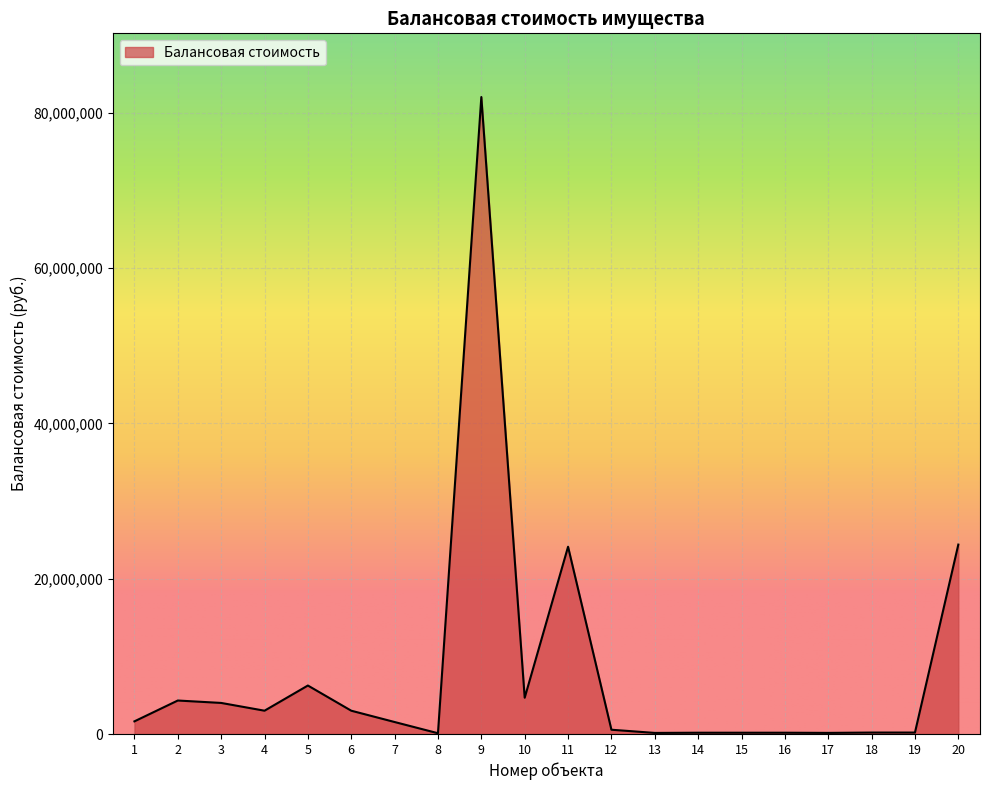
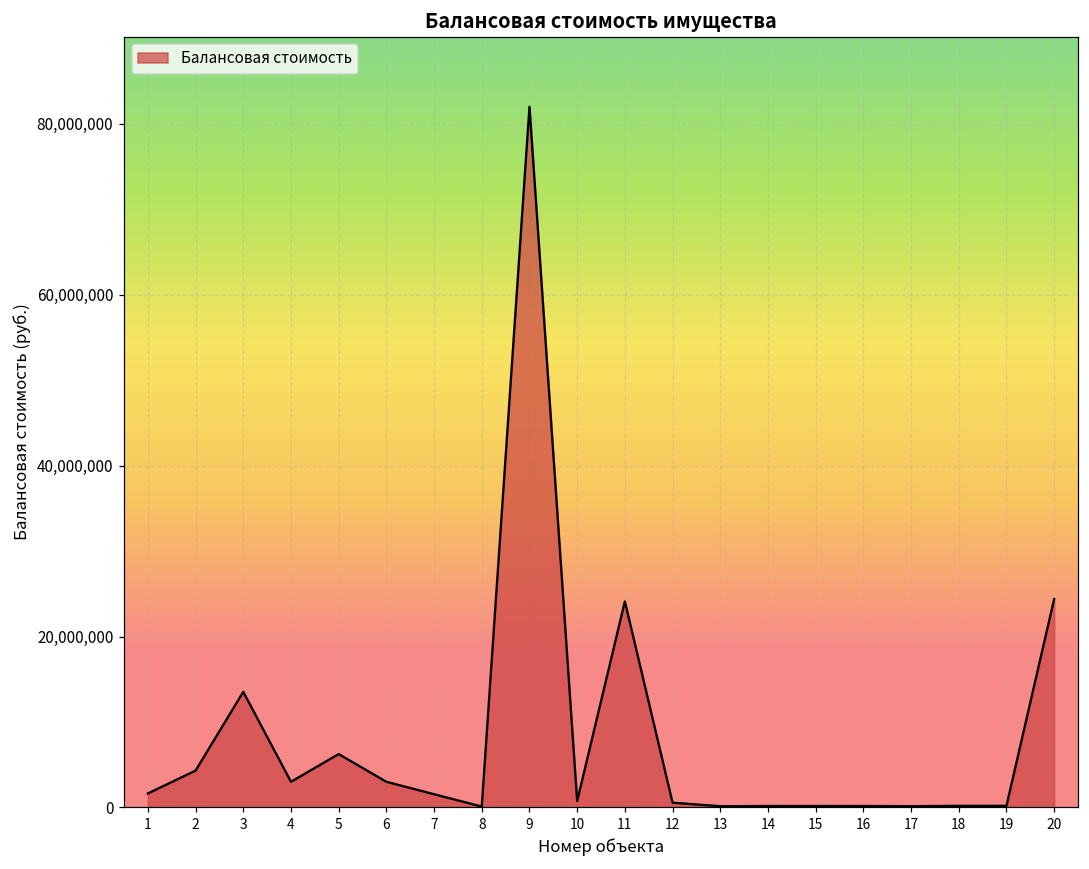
  {
    "1": "2,000,000",
    "2": "4,000,000",
-   "3": "4,000,000",
+   "3": "14,000,000",
    "4": "3,000,000",
    "5": "6,000,000",
    "6": "3,000,000",
    "7": "2,000,000",
    "8": "0",
    "9": "82,000,000",
-   "10": "5,000,000",
+   "10": "1,000,000",
    "11": "24,000,000",
    "12": "1,000,000",
    "13": "0",
    "14": "0",
    "15": "0",
    "16": "0",
    "17": "0",
    "18": "0",
    "19": "0",
    "20": "24,000,000"
  }
